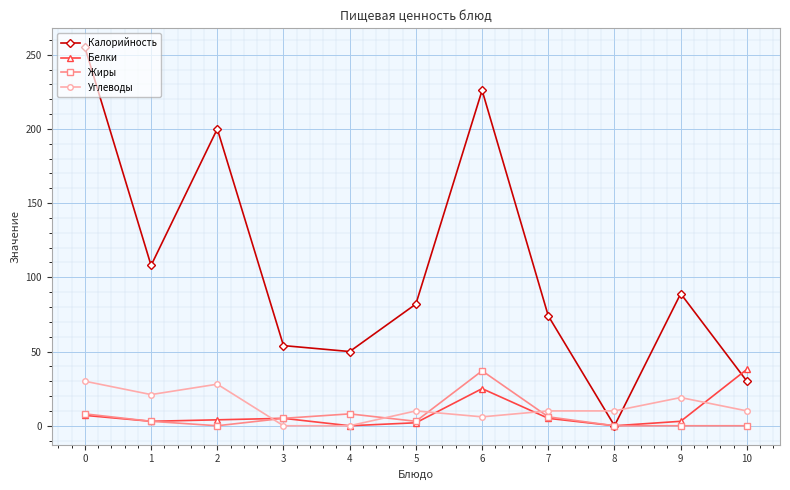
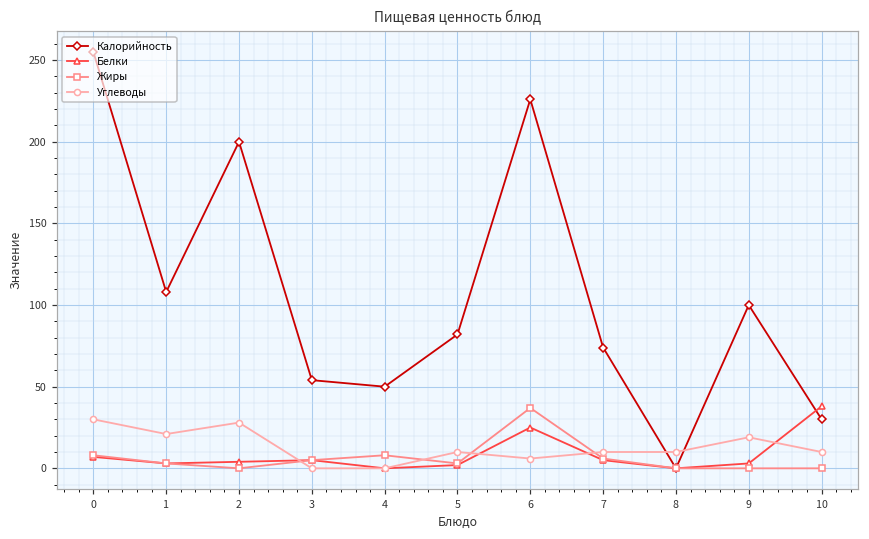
  {
    "Калорийность": {
      "1": 108,
      "2": 200,
      "3": 54,
      "4": 50,
      "5": 82,
      "6": 226,
      "7": 74,
-     "9": 89,
+     "9": 100,
      "10": 30
    },
    "Белки": {
      "2": 4,
      "6": 25,
      "9": 3,
      "10": 38
    }
  }
